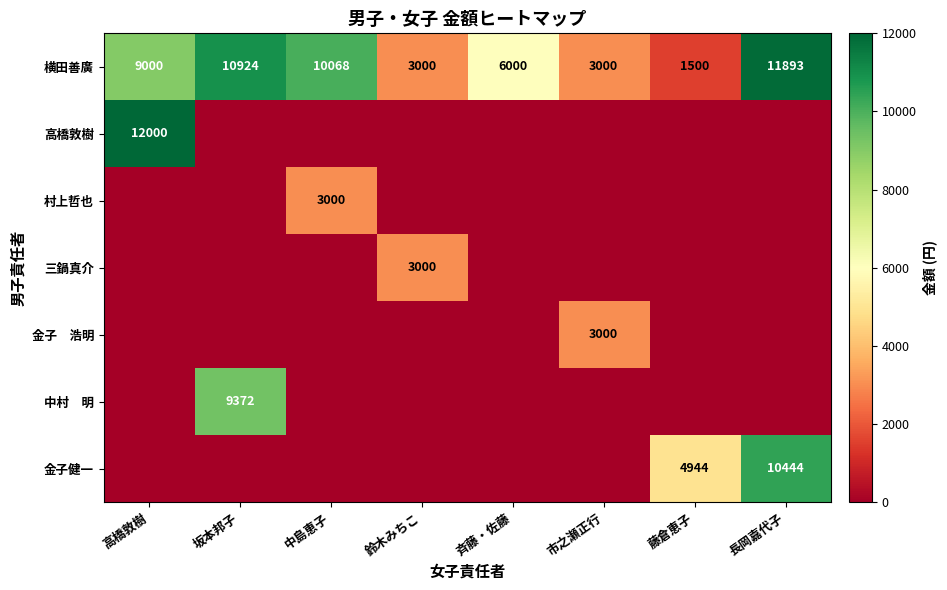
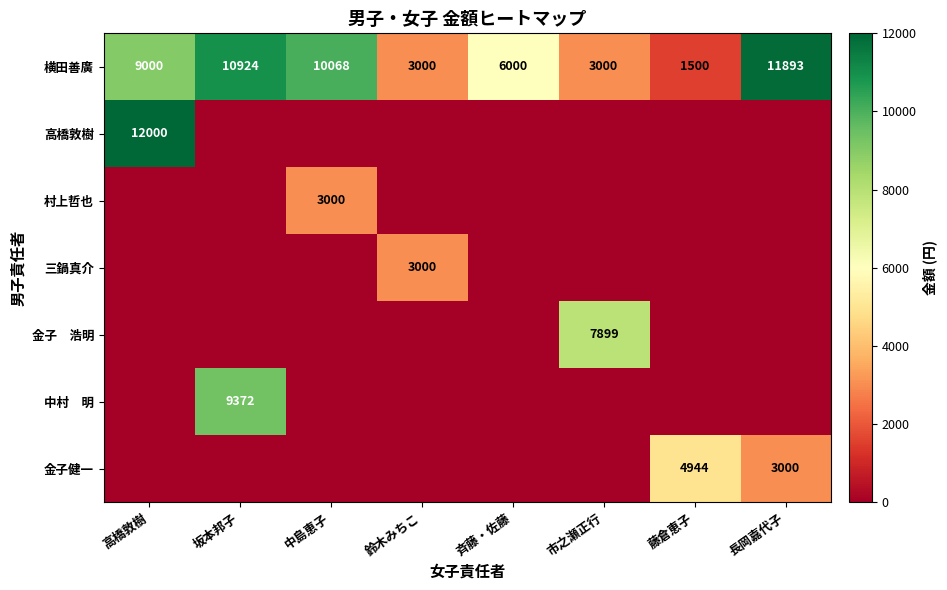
  {
    "横田善廣": {
      "高橋敦樹": 9000,
      "坂本邦子": 10924,
      "中島恵子": 10068,
      "鈴木みちこ": 3000,
      "斉藤・佐藤": 6000,
      "市之瀬正行": 3000,
      "藤倉恵子": 1500,
      "長岡嘉代子": 11893
    },
    "高橋敦樹": {
      "高橋敦樹": 12000
    },
    "村上哲也": {
      "中島恵子": 3000
    },
    "三鍋真介": {
      "鈴木みちこ": 3000
    },
    "金子 浩明": {
-     "市之瀬正行": 3000
+     "市之瀬正行": 7899
    },
    "中村 明": {
      "坂本邦子": 9372
    },
    "金子健一": {
      "藤倉恵子": 4944,
-     "長岡嘉代子": 10444
+     "長岡嘉代子": 3000
    }
  }
